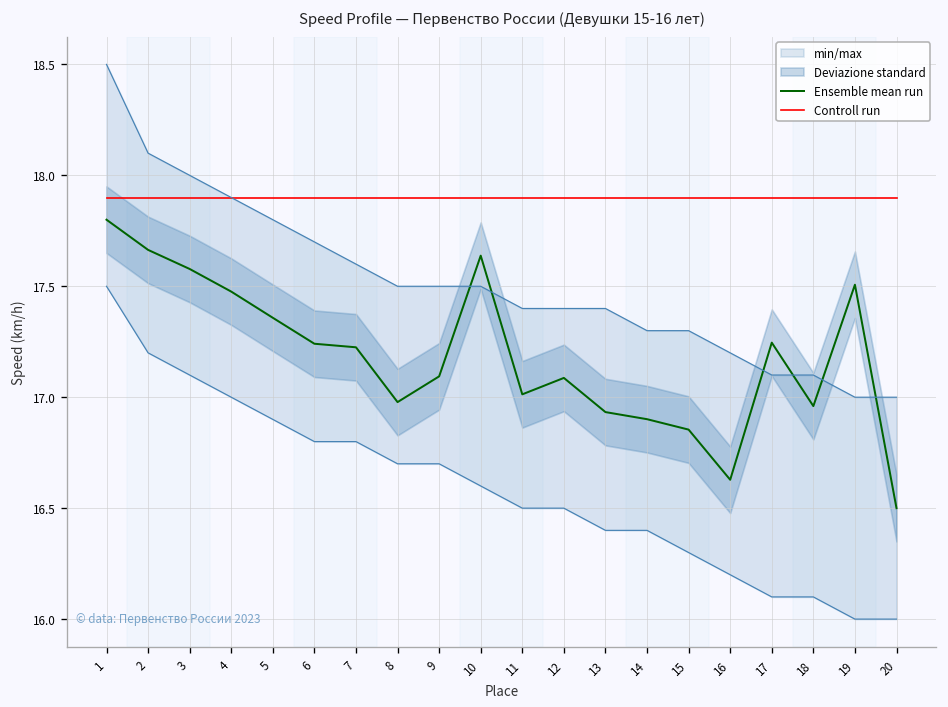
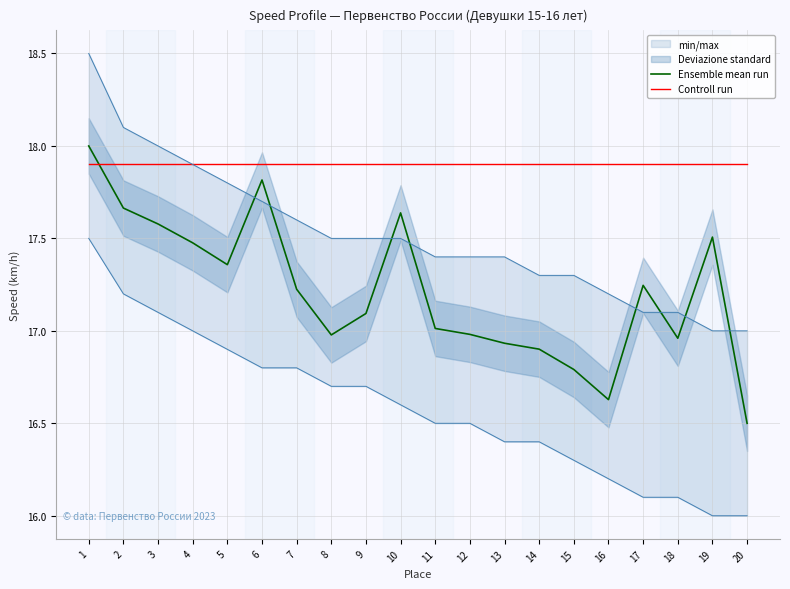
  {
    "Ensemble mean run": {
-     "1": 17.8,
+     "1": 18.0,
      "2": 17.66,
      "3": 17.58,
      "4": 17.48,
      "5": 17.36,
-     "6": 17.24,
+     "6": 17.82,
      "7": 17.23,
      "8": 16.98,
      "9": 17.09,
      "10": 17.64,
      "11": 17.01,
-     "12": 17.09,
+     "12": 16.98,
      "13": 16.93,
      "14": 16.90,
-     "15": 16.85,
+     "15": 16.79,
      "16": 16.63,
      "17": 17.25,
      "18": 16.96,
      "19": 17.51,
      "20": 16.50
    },
    "Controll run": {
      "1": 17.90,
      "2": 17.90,
      "3": 17.90,
      "5": 17.90,
      "6": 17.90,
      "7": 17.90,
      "8": 17.90,
      "9": 17.90,
      "10": 17.90,
      "11": 17.90,
      "12": 17.90,
      "13": 17.90,
      "14": 17.90,
      "15": 17.90,
      "16": 17.90,
      "17": 17.90,
      "18": 17.90,
      "19": 17.90,
      "20": 17.90
    }
  }
